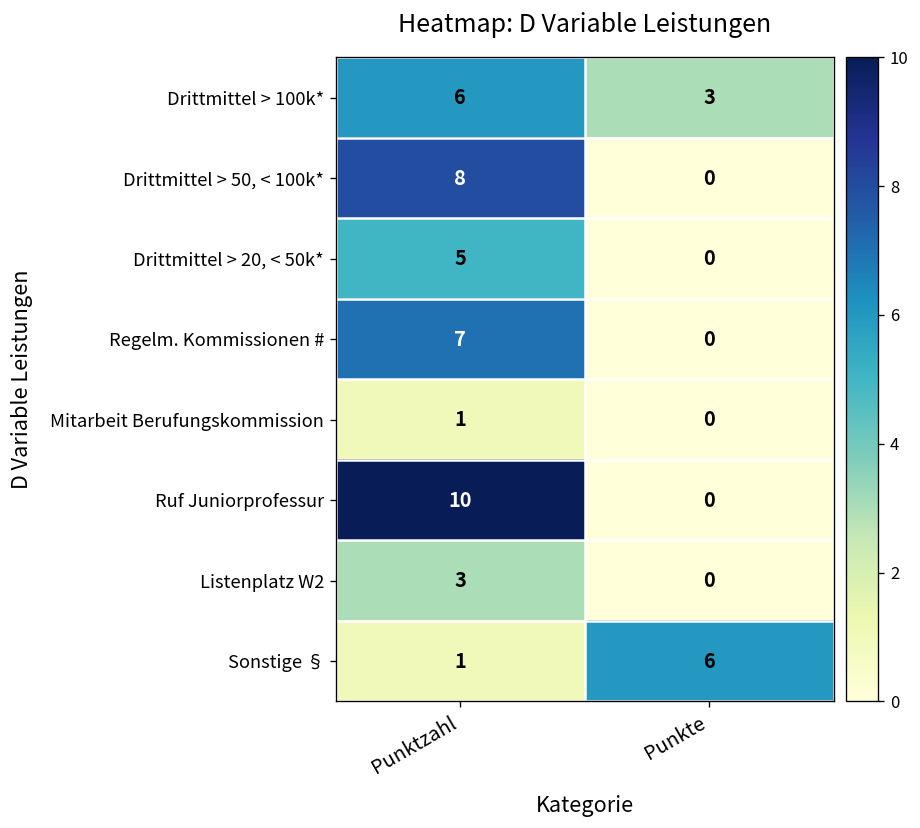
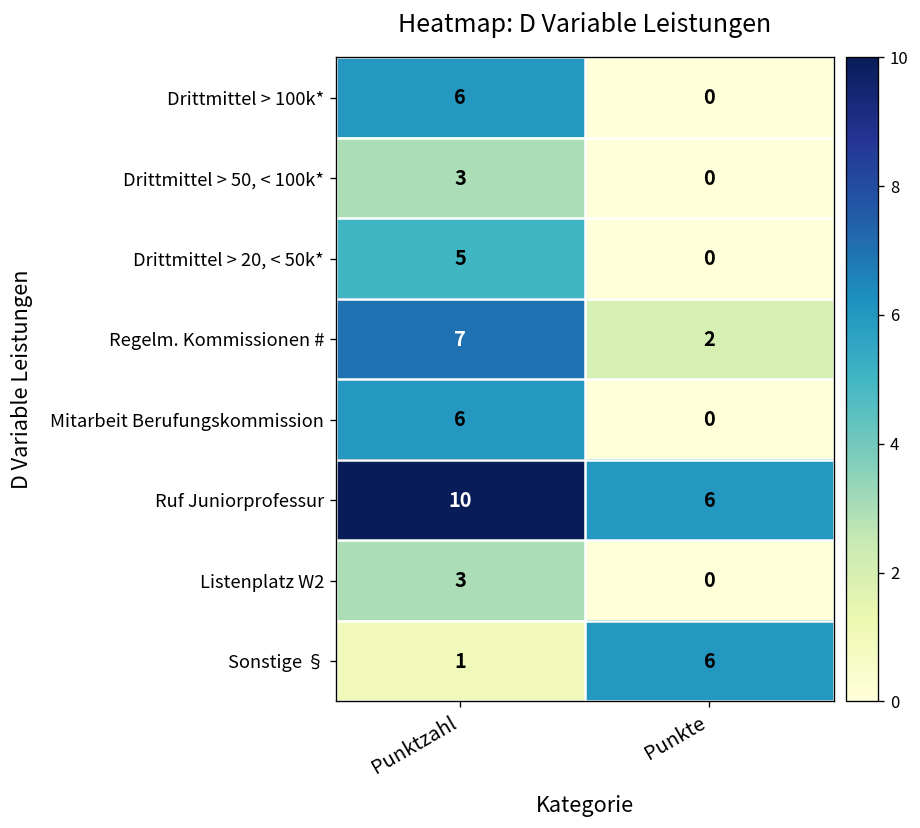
  {
    "Drittmittel > 100k*": {
      "Punktzahl": 6,
-     "Punkte": 3
+     "Punkte": 0
    },
    "Drittmittel > 50, < 100k*": {
-     "Punktzahl": 8,
+     "Punktzahl": 3,
      "Punkte": 0
    },
    "Drittmittel > 20, < 50k*": {
      "Punktzahl": 5,
      "Punkte": 0
    },
    "Regelm. Kommissionen #": {
      "Punktzahl": 7,
-     "Punkte": 0
+     "Punkte": 2
    },
    "Mitarbeit Berufungskommission": {
-     "Punktzahl": 1,
+     "Punktzahl": 6,
      "Punkte": 0
    },
    "Ruf Juniorprofessur": {
      "Punktzahl": 10,
-     "Punkte": 0
+     "Punkte": 6
    },
    "Listenplatz W2": {
      "Punktzahl": 3,
      "Punkte": 0
    },
    "Sonstige §": {
      "Punktzahl": 1,
      "Punkte": 6
    }
  }
